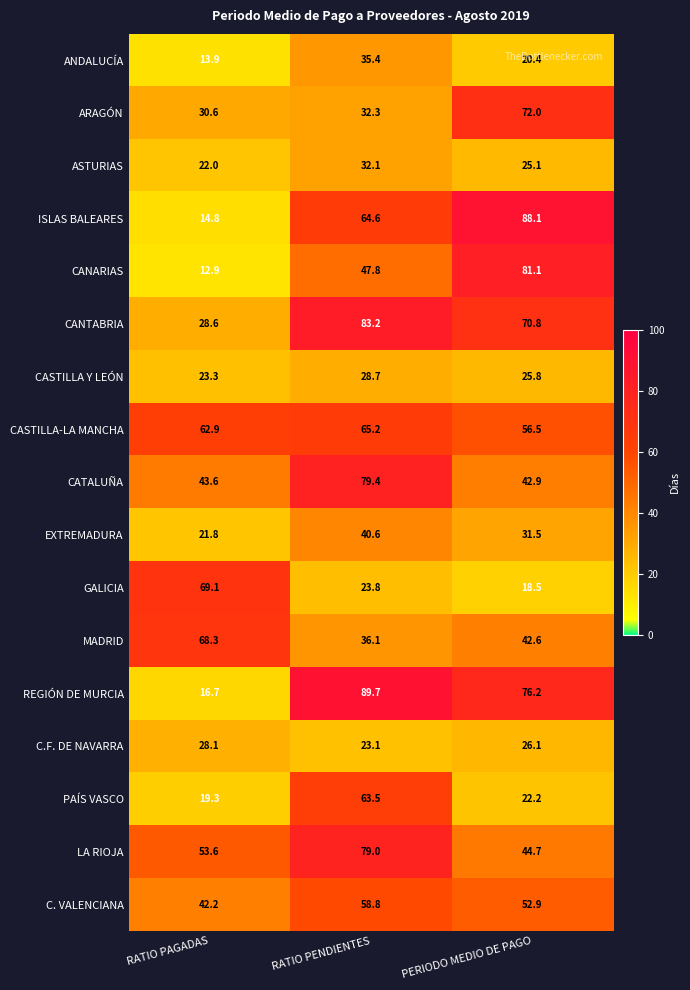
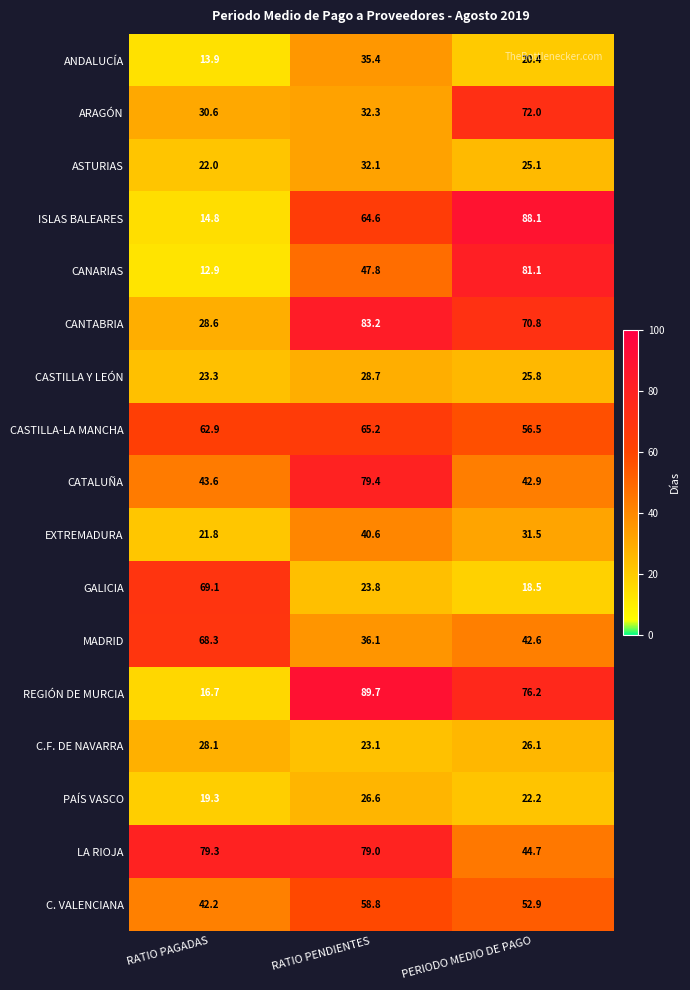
  {
    "ANDALUCÍA": {
      "RATIO PAGADAS": 13.9,
      "RATIO PENDIENTES": 35.4
    },
    "ARAGÓN": {
      "RATIO PAGADAS": 30.6,
      "RATIO PENDIENTES": 32.3,
      "PERIODO MEDIO DE PAGO": 72.0
    },
    "ASTURIAS": {
      "RATIO PAGADAS": 22.0,
      "RATIO PENDIENTES": 32.1,
      "PERIODO MEDIO DE PAGO": 25.1
    },
    "ISLAS BALEARES": {
      "RATIO PAGADAS": 14.8,
      "RATIO PENDIENTES": 64.6,
      "PERIODO MEDIO DE PAGO": 88.1
    },
    "CANARIAS": {
      "RATIO PAGADAS": 12.9,
      "RATIO PENDIENTES": 47.8,
      "PERIODO MEDIO DE PAGO": 81.1
    },
    "CANTABRIA": {
      "RATIO PAGADAS": 28.6,
      "RATIO PENDIENTES": 83.2,
      "PERIODO MEDIO DE PAGO": 70.8
    },
    "CASTILLA Y LEÓN": {
      "RATIO PAGADAS": 23.3,
      "RATIO PENDIENTES": 28.7,
      "PERIODO MEDIO DE PAGO": 25.8
    },
    "CASTILLA-LA MANCHA": {
      "RATIO PAGADAS": 62.9,
      "RATIO PENDIENTES": 65.2,
      "PERIODO MEDIO DE PAGO": 56.5
    },
    "CATALUÑA": {
      "RATIO PAGADAS": 43.6,
      "RATIO PENDIENTES": 79.4,
      "PERIODO MEDIO DE PAGO": 42.9
    },
    "EXTREMADURA": {
      "RATIO PAGADAS": 21.8,
      "RATIO PENDIENTES": 40.6,
      "PERIODO MEDIO DE PAGO": 31.5
    },
    "GALICIA": {
      "RATIO PAGADAS": 69.1,
      "RATIO PENDIENTES": 23.8,
      "PERIODO MEDIO DE PAGO": 18.5
    },
    "MADRID": {
      "RATIO PAGADAS": 68.3,
      "RATIO PENDIENTES": 36.1,
      "PERIODO MEDIO DE PAGO": 42.6
    },
    "REGIÓN DE MURCIA": {
      "RATIO PAGADAS": 16.7,
      "RATIO PENDIENTES": 89.7,
      "PERIODO MEDIO DE PAGO": 76.2
    },
    "C.F. DE NAVARRA": {
      "RATIO PAGADAS": 28.1,
      "RATIO PENDIENTES": 23.1,
      "PERIODO MEDIO DE PAGO": 26.1
    },
    "PAÍS VASCO": {
      "RATIO PAGADAS": 19.3,
-     "RATIO PENDIENTES": 63.5,
+     "RATIO PENDIENTES": 26.6,
      "PERIODO MEDIO DE PAGO": 22.2
    },
    "LA RIOJA": {
-     "RATIO PAGADAS": 53.6,
+     "RATIO PAGADAS": 79.3,
      "RATIO PENDIENTES": 79.0,
      "PERIODO MEDIO DE PAGO": 44.7
    },
    "C. VALENCIANA": {
      "RATIO PAGADAS": 42.2,
      "RATIO PENDIENTES": 58.8,
      "PERIODO MEDIO DE PAGO": 52.9
    }
  }
